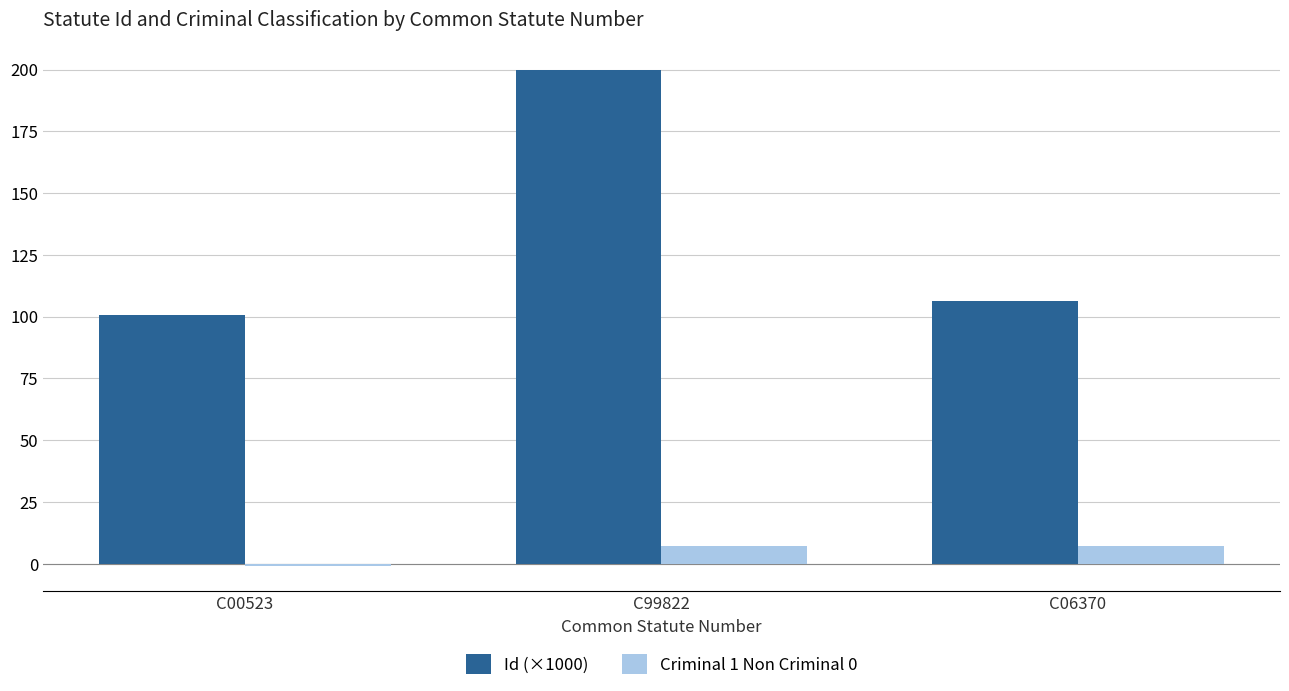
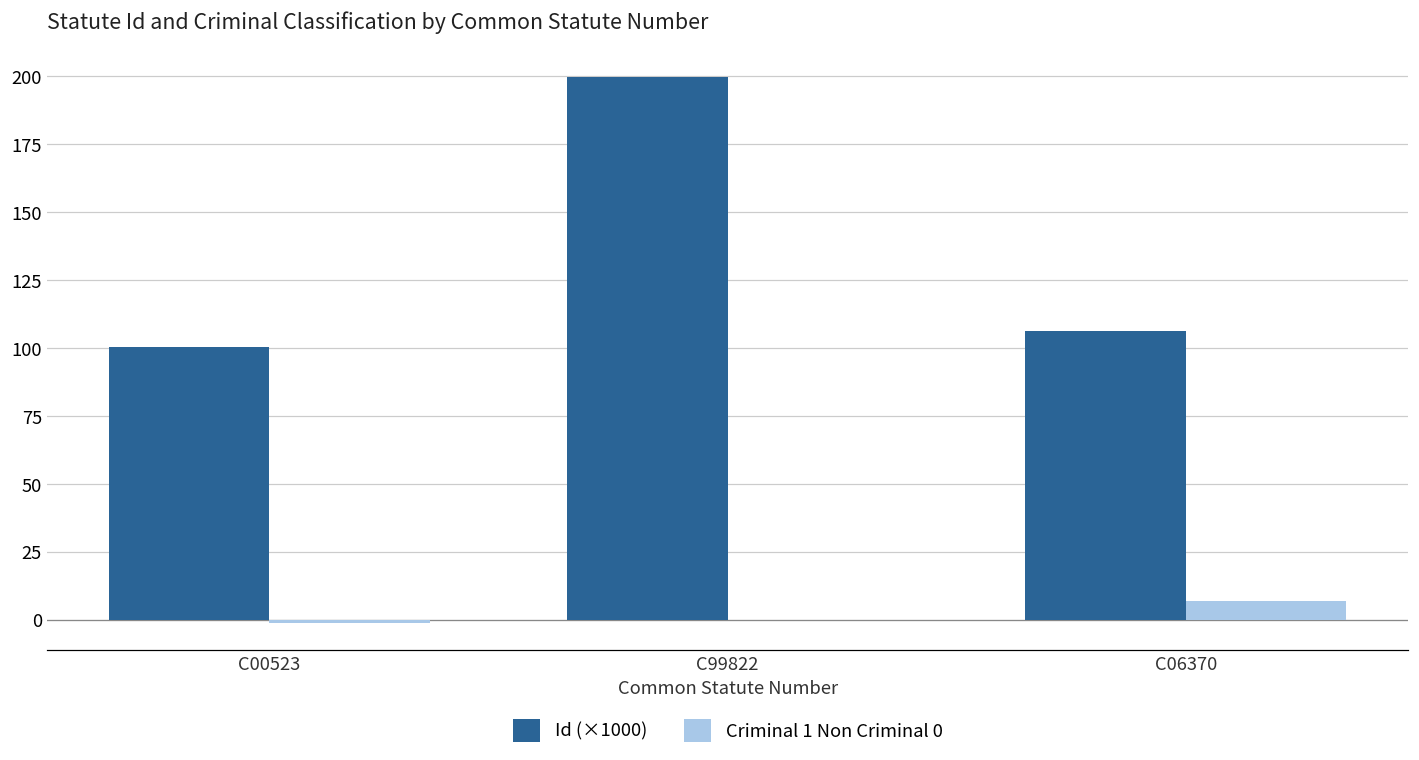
  {
    "Id (×1000)": {
      "C00523": 101,
      "C99822": 200,
      "C06370": 106
    },
    "Criminal 1 Non Criminal 0": {
-     "C99822": 7,
+     "C99822": 0,
      "C06370": 7
    }
  }
